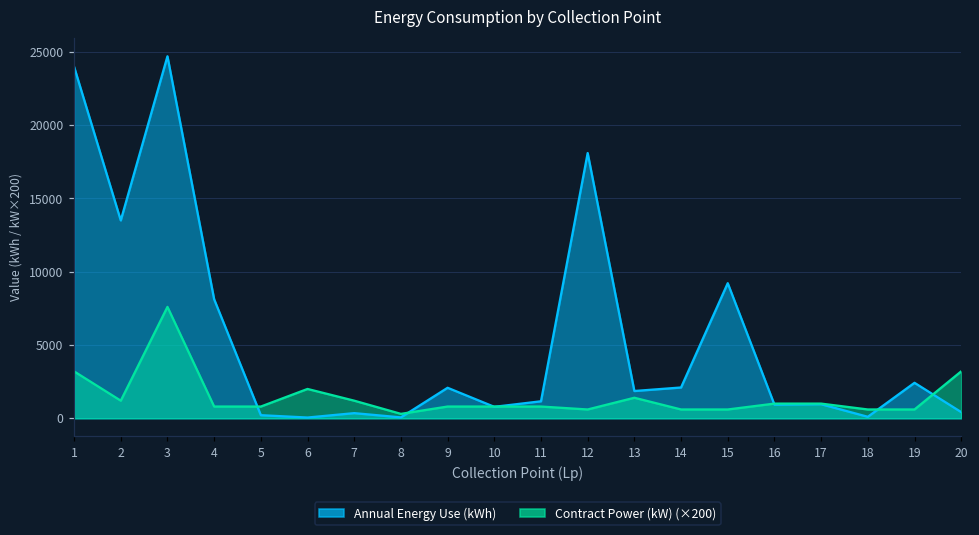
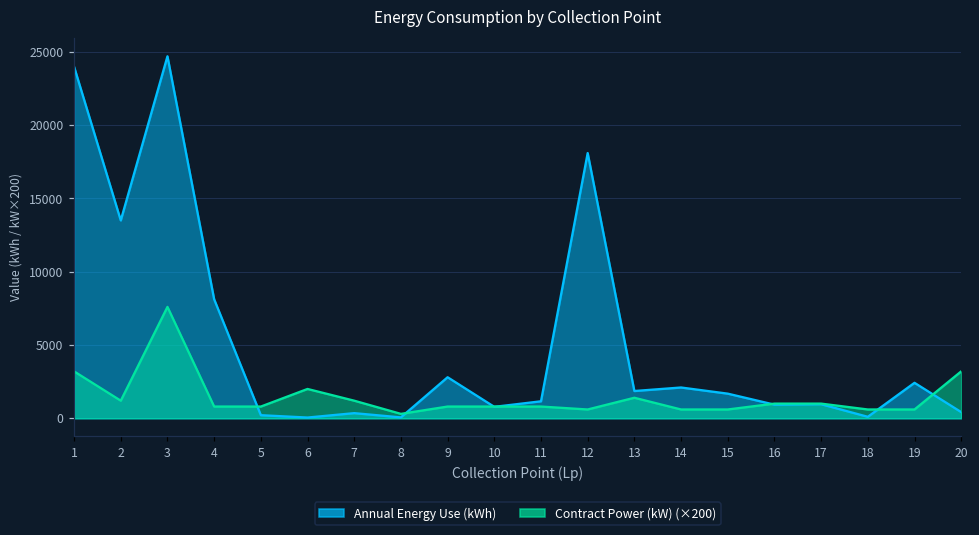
  {
    "Annual Energy Use (kWh)": {
      "1": 24000,
      "2": 13500,
      "3": 24700,
      "4": 8100,
      "5": 200,
      "6": 100,
      "7": 400,
      "8": 100,
-     "9": 2100,
+     "9": 2800,
      "11": 1200,
      "12": 18100,
      "13": 1900,
      "14": 2100,
-     "15": 9200,
+     "15": 1700,
      "18": 100,
      "19": 2400,
      "20": 400
    }
  }
